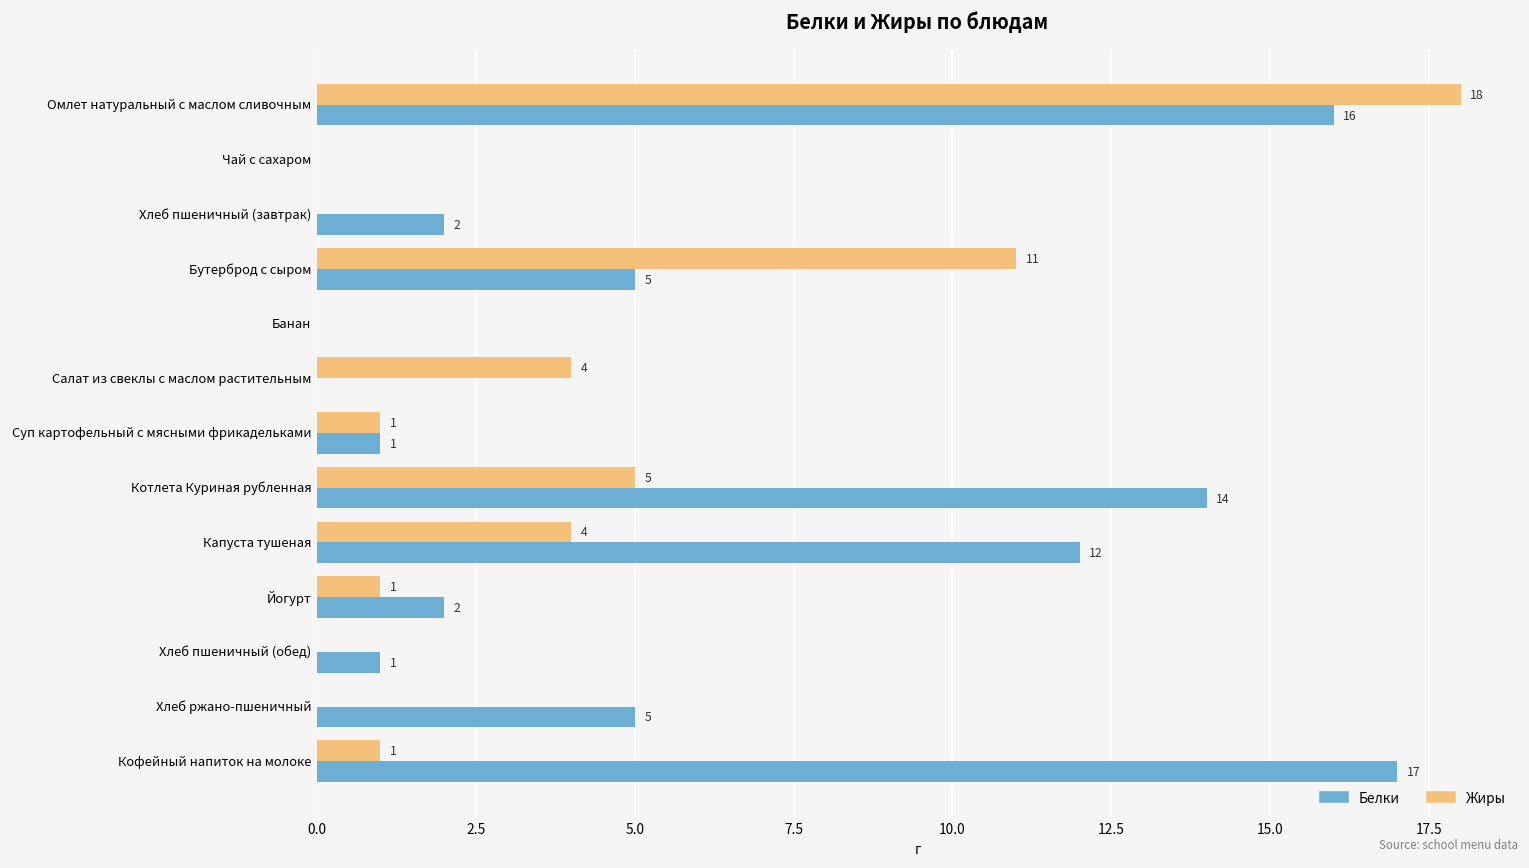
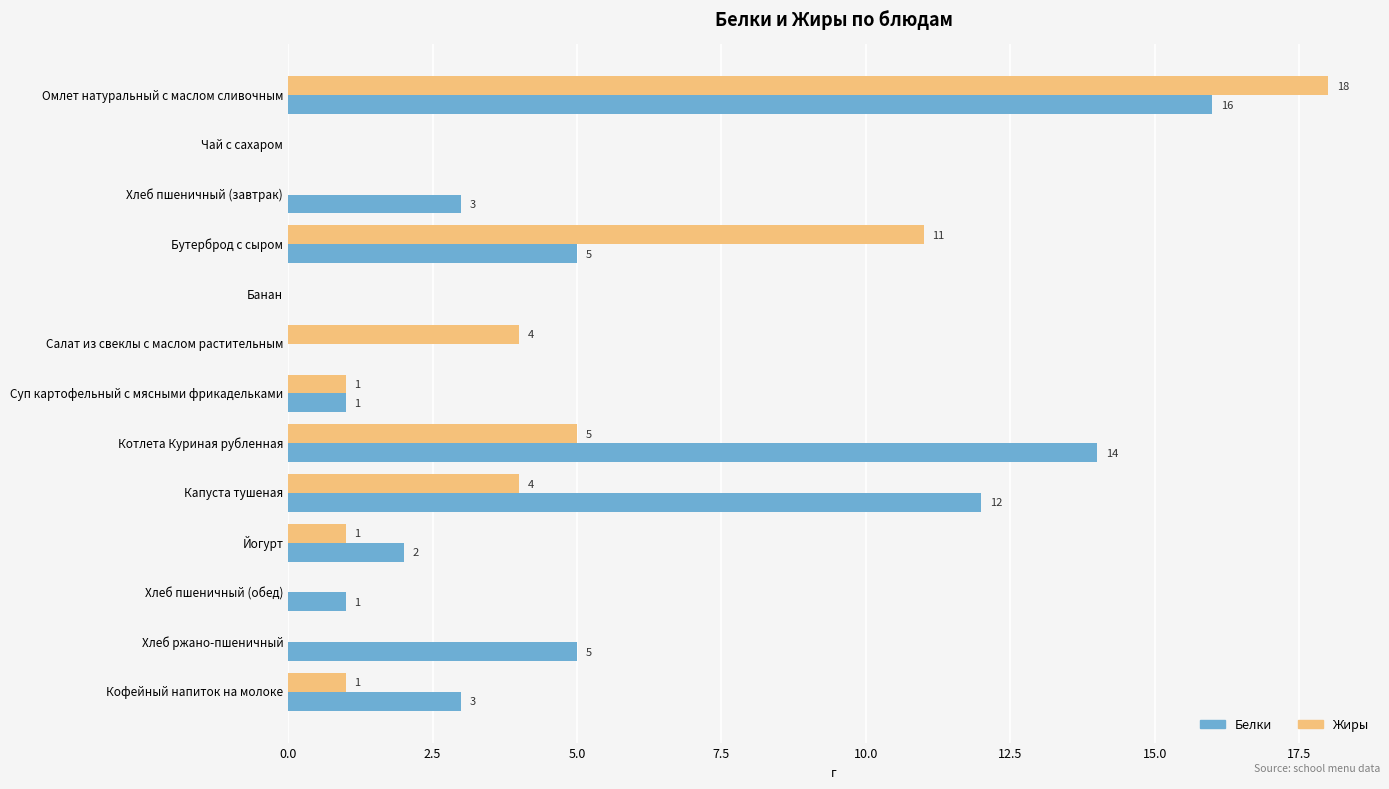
  {
    "Белки": {
      "Омлет натуральный с маслом сливочным": 16,
-     "Хлеб пшеничный (завтрак)": 2,
+     "Хлеб пшеничный (завтрак)": 3,
      "Бутерброд с сыром": 5,
      "Суп картофельный с мясными фрикадельками": 1,
      "Котлета Куриная рубленная": 14,
      "Капуста тушеная": 12,
      "Йогурт": 2,
      "Хлеб пшеничный (обед)": 1,
      "Хлеб ржано-пшеничный": 5,
-     "Кофейный напиток на молоке": 17
+     "Кофейный напиток на молоке": 3
    },
    "Жиры": {
      "Омлет натуральный с маслом сливочным": 18,
      "Бутерброд с сыром": 11,
      "Салат из свеклы с маслом растительным": 4,
      "Суп картофельный с мясными фрикадельками": 1,
      "Котлета Куриная рубленная": 5,
      "Капуста тушеная": 4,
      "Йогурт": 1,
      "Кофейный напиток на молоке": 1
    }
  }
